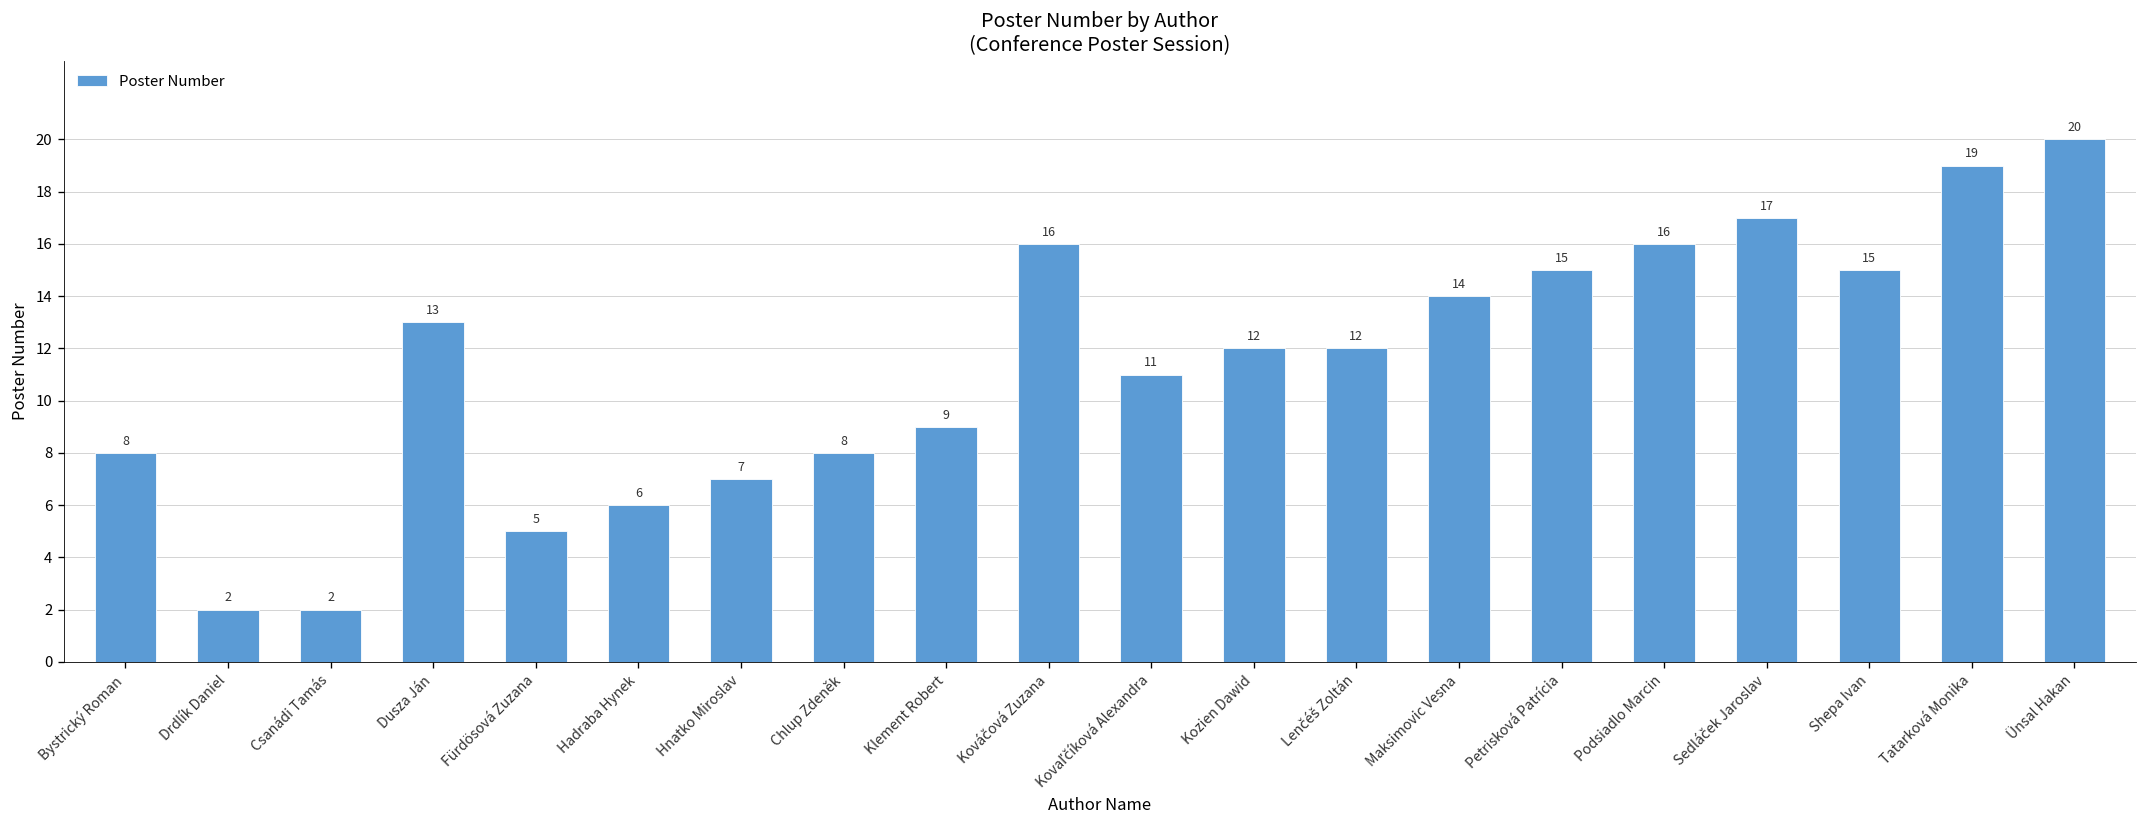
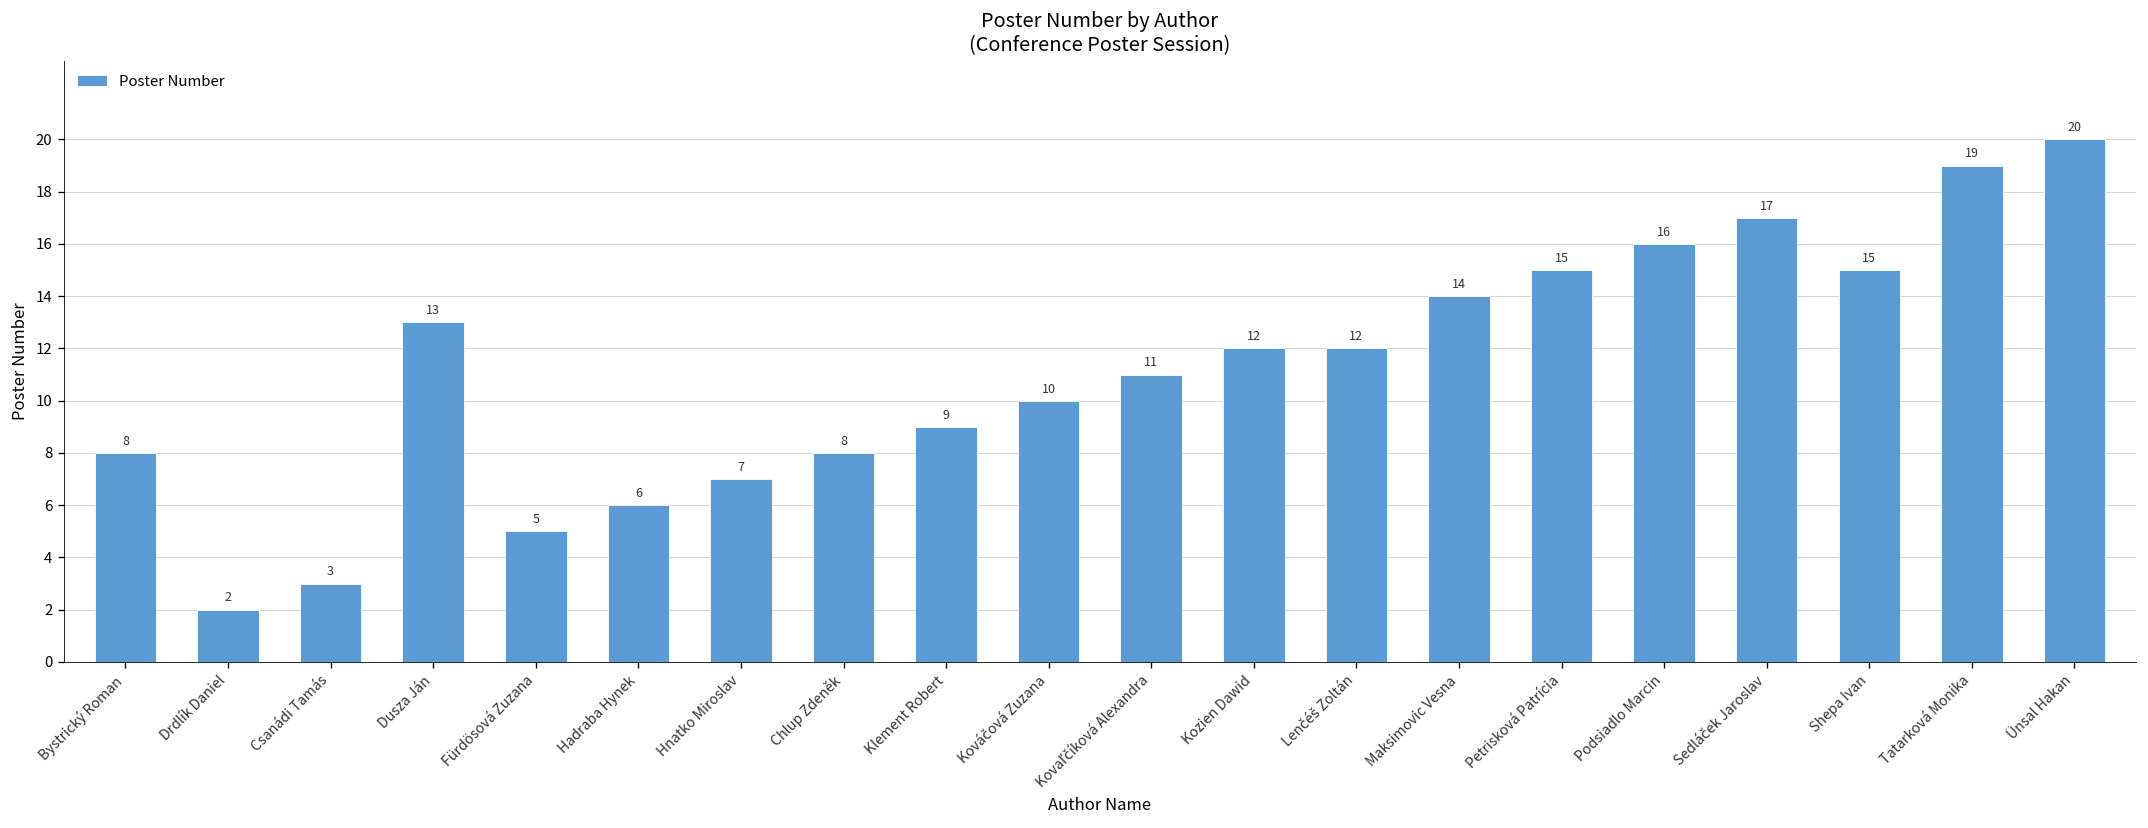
  {
    "Bystrický Roman": 8,
    "Drdlík Daniel": 2,
-   "Csanádi Tamás": 2,
+   "Csanádi Tamás": 3,
    "Dusza Ján": 13,
    "Fürdösová Zuzana": 5,
    "Hadraba Hynek": 6,
    "Hnatko Miroslav": 7,
    "Chlup Zdeněk": 8,
    "Klement Robert": 9,
-   "Kováčová Zuzana": 16,
+   "Kováčová Zuzana": 10,
    "Kovaľčíková Alexandra": 11,
    "Kozien Dawid": 12,
    "Lenčéš Zoltán": 12,
    "Maksimovic Vesna": 14,
    "Petrisková Patrícia": 15,
    "Podsiadlo Marcin": 16,
    "Sedláček Jaroslav": 17,
    "Shepa Ivan": 15,
    "Tatarková Monika": 19,
    "Ünsal Hakan": 20
  }
